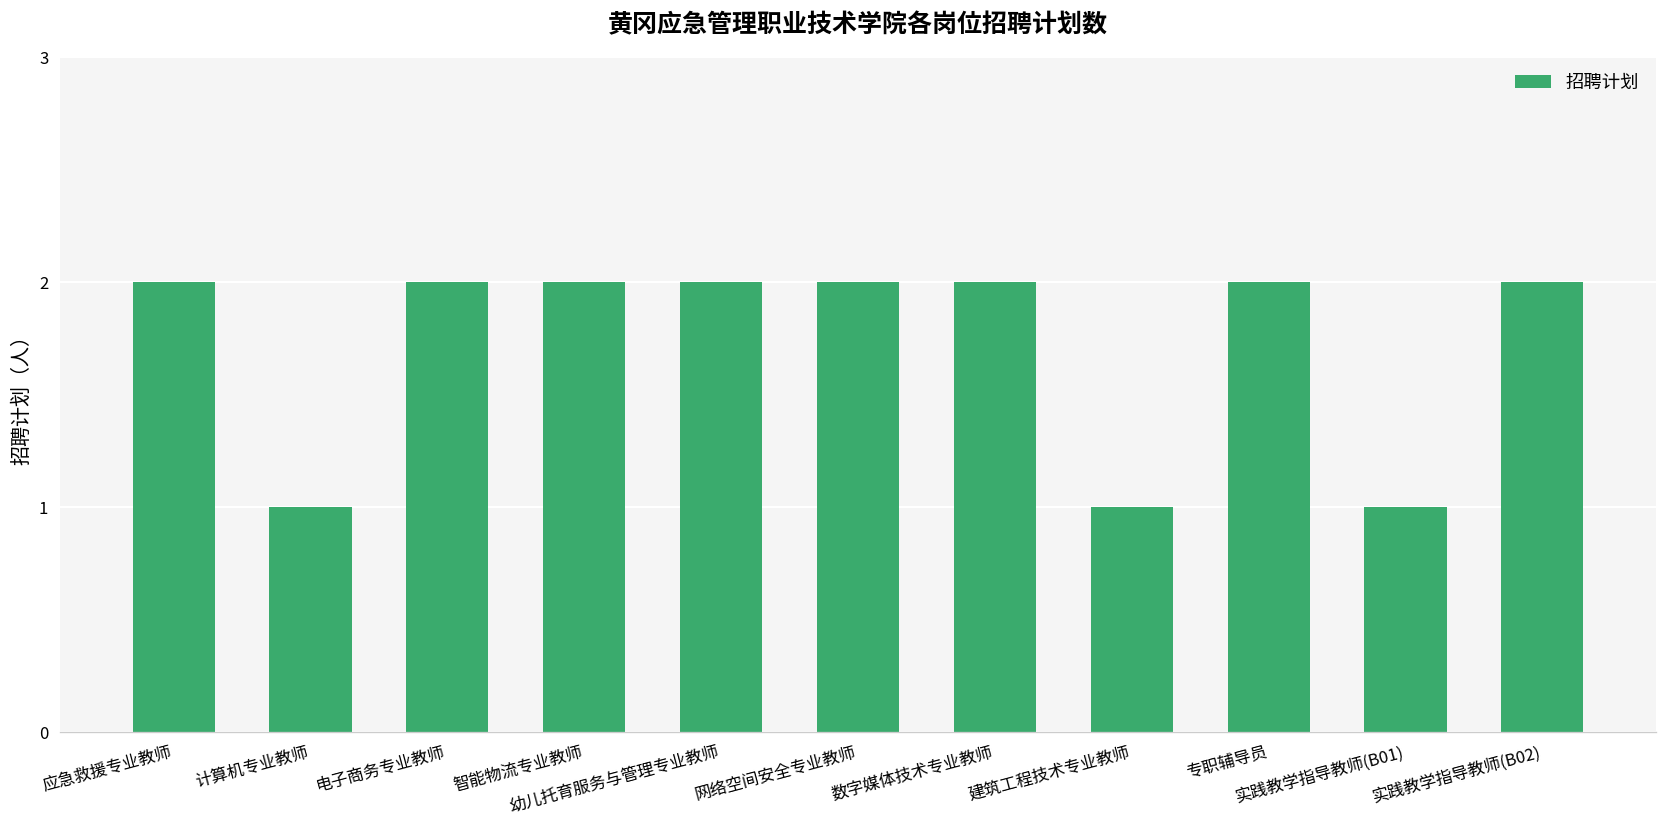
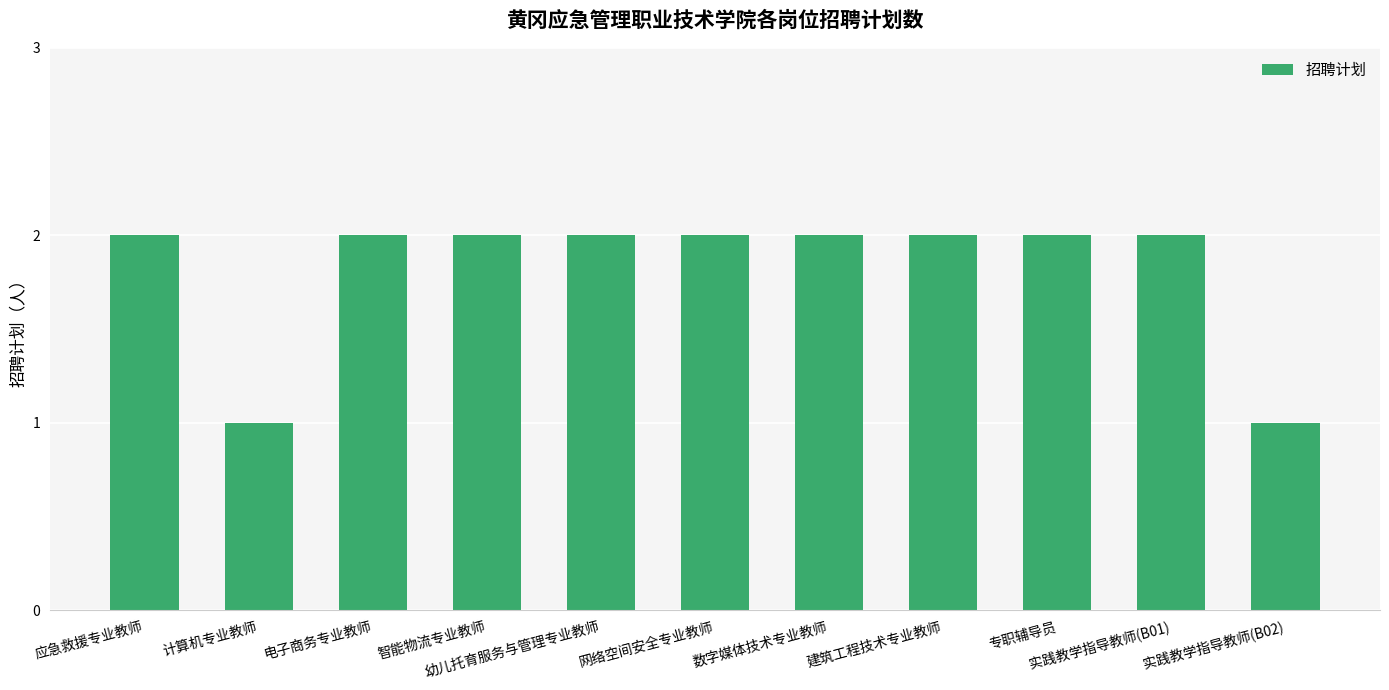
  {
    "应急救援专业教师": 2,
    "计算机专业教师": 1,
    "电子商务专业教师": 2,
    "智能物流专业教师": 2,
    "幼儿托育服务与管理专业教师": 2,
    "网络空间安全专业教师": 2,
    "数字媒体技术专业教师": 2,
-   "建筑工程技术专业教师": 1,
+   "建筑工程技术专业教师": 2,
    "专职辅导员": 2,
-   "实践教学指导教师(B01)": 1,
-   "实践教学指导教师(B02)": 2
+   "实践教学指导教师(B01)": 2,
+   "实践教学指导教师(B02)": 1
  }
